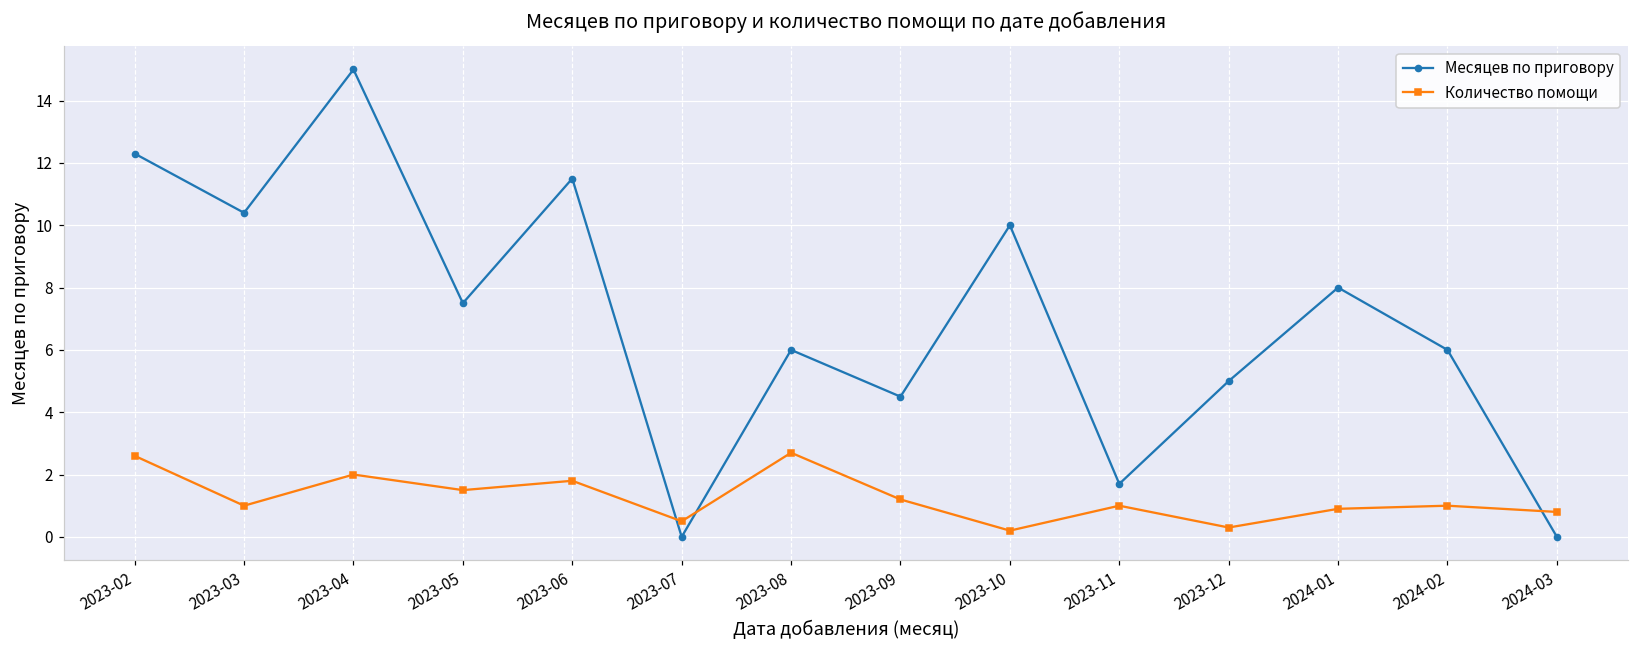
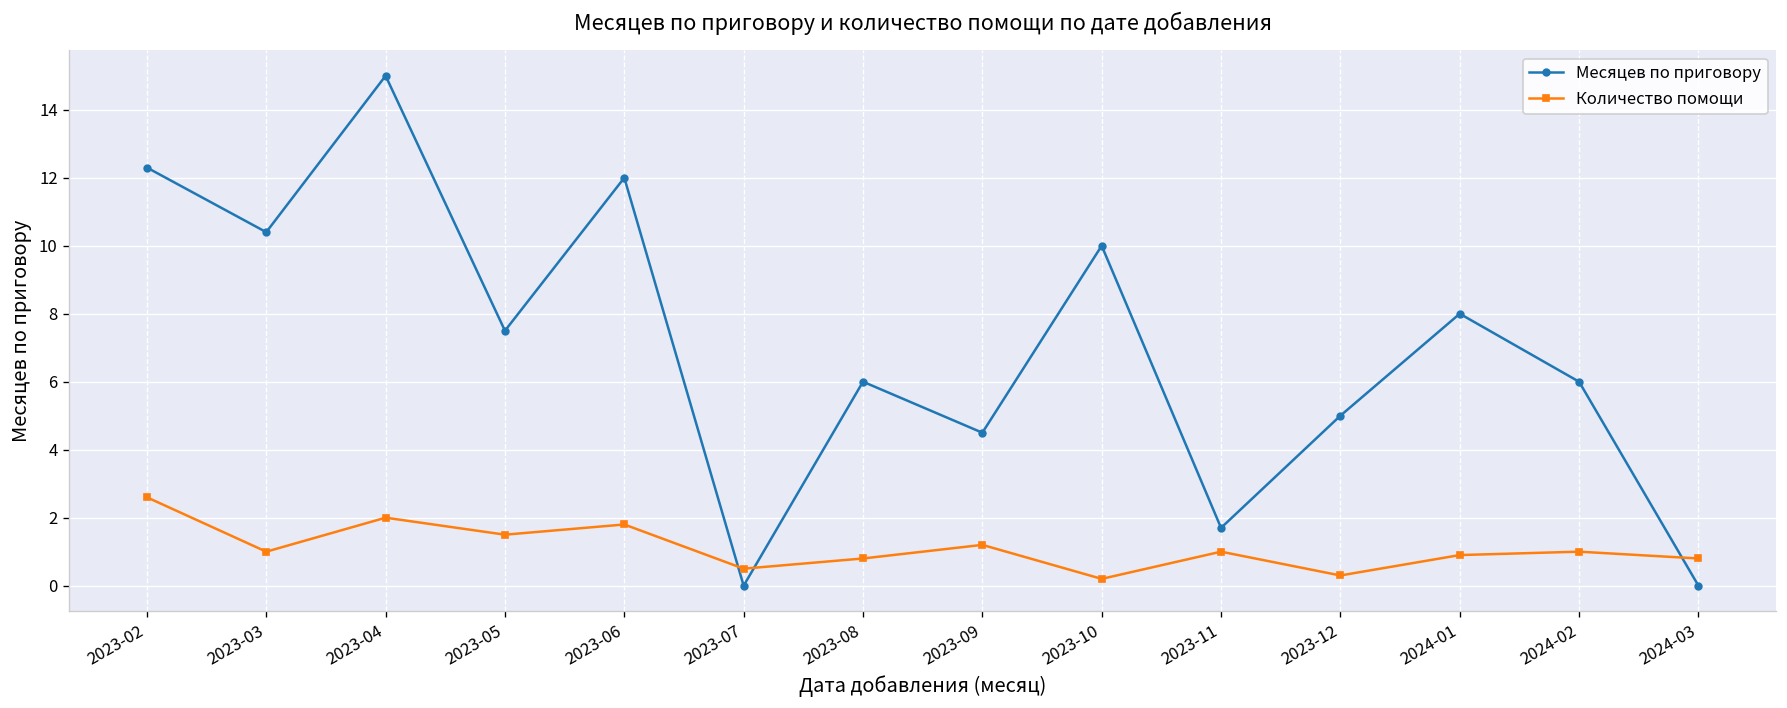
  {
    "Месяцев по приговору": {
      "2023-02": 12.3,
      "2023-03": 10.4,
      "2023-04": 15.0,
      "2023-05": 7.5,
-     "2023-06": 11.5,
+     "2023-06": 12.0,
      "2023-07": 0.0,
      "2023-08": 6.0,
      "2023-09": 4.5,
      "2023-10": 10.0,
      "2023-11": 1.7,
      "2023-12": 5.0,
      "2024-01": 8.0,
      "2024-02": 6.0,
      "2024-03": 0.0
    },
    "Количество помощи": {
      "2023-02": 2.6,
      "2023-03": 1.0,
      "2023-04": 2.0,
      "2023-05": 1.5,
      "2023-06": 1.8,
      "2023-07": 0.5,
-     "2023-08": 2.7,
+     "2023-08": 0.8,
      "2023-09": 1.2,
      "2023-10": 0.2,
      "2023-11": 1.0,
      "2023-12": 0.3,
      "2024-01": 0.9,
      "2024-02": 1.0,
      "2024-03": 0.8
    }
  }
